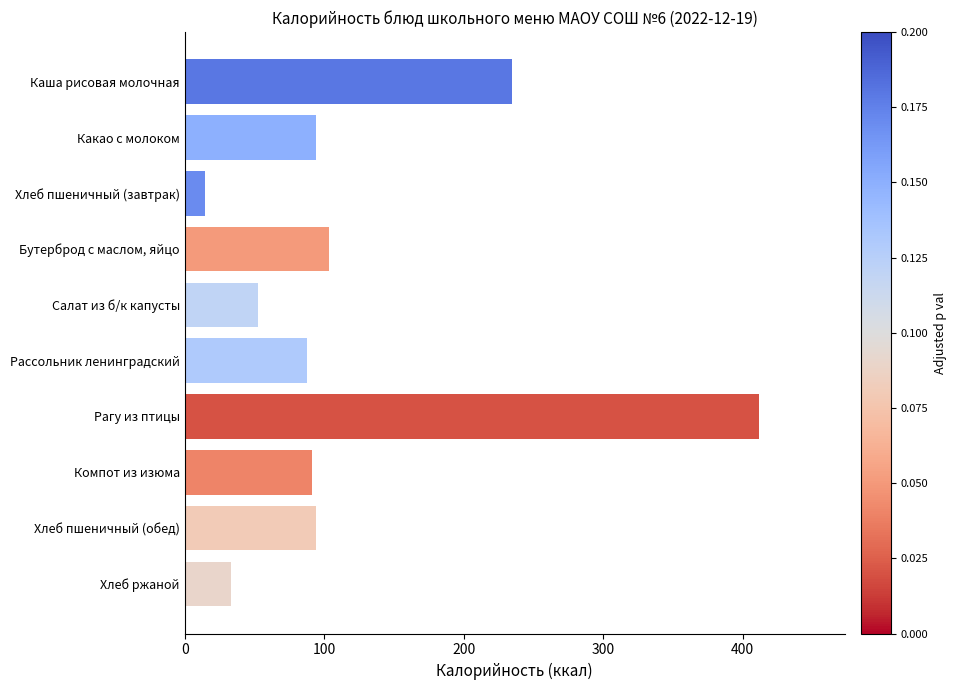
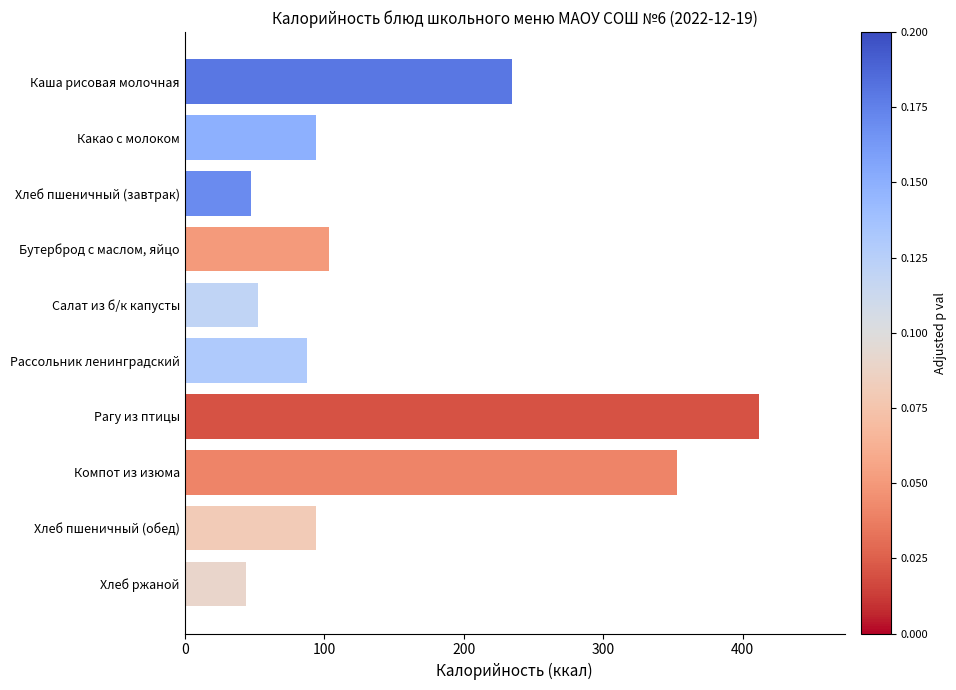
  {
    "Каша рисовая молочная": 235,
    "Какао с молоком": 94,
-   "Хлеб пшеничный (завтрак)": 15,
+   "Хлеб пшеничный (завтрак)": 47,
    "Бутерброд с маслом, яйцо": 104,
    "Салат из б/к капусты": 52,
    "Рассольник ленинградский": 88,
    "Рагу из птицы": 412,
-   "Компот из изюма": 91,
+   "Компот из изюма": 353,
    "Хлеб пшеничный (обед)": 94,
-   "Хлеб ржаной": 33
+   "Хлеб ржаной": 44
  }
